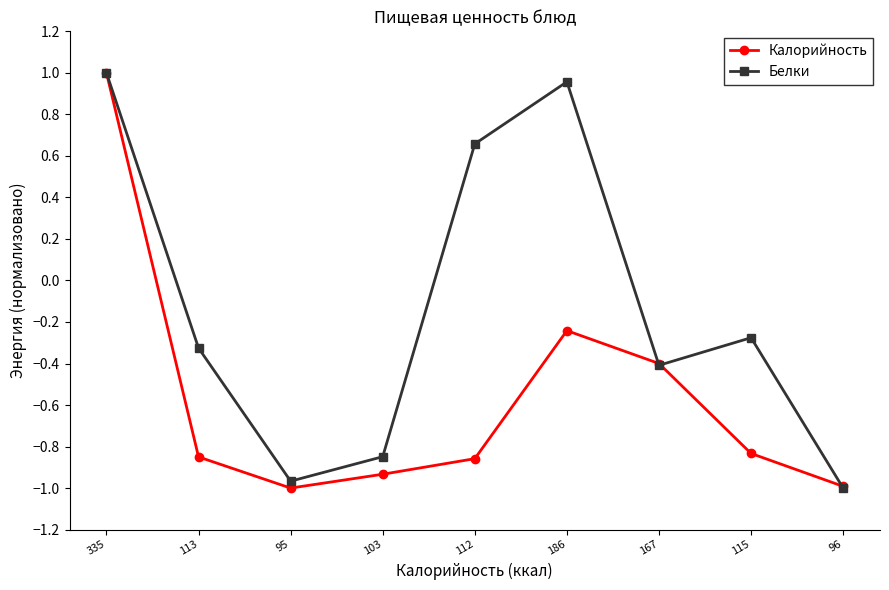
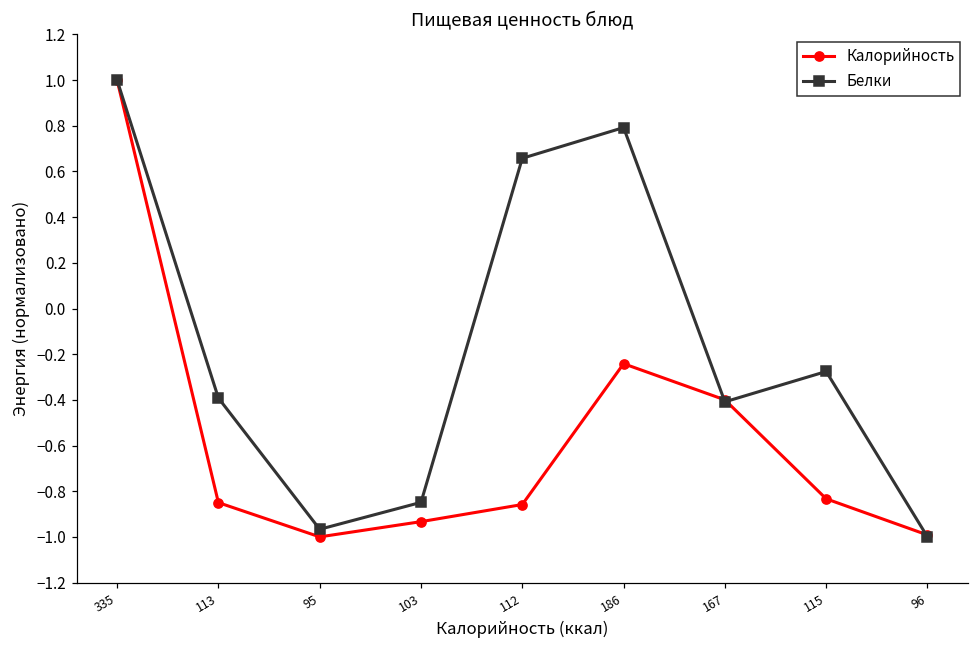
  {
    "Калорийность": {
      "113": -0.85,
      "95": -1.00,
      "103": -0.93,
      "112": -0.86,
      "186": -0.24,
      "115": -0.83
    },
    "Белки": {
-     "113": -0.33,
+     "113": -0.39,
      "95": -0.97,
      "103": -0.85,
      "112": 0.66,
-     "186": 0.96,
+     "186": 0.79,
      "115": -0.28
    }
  }
